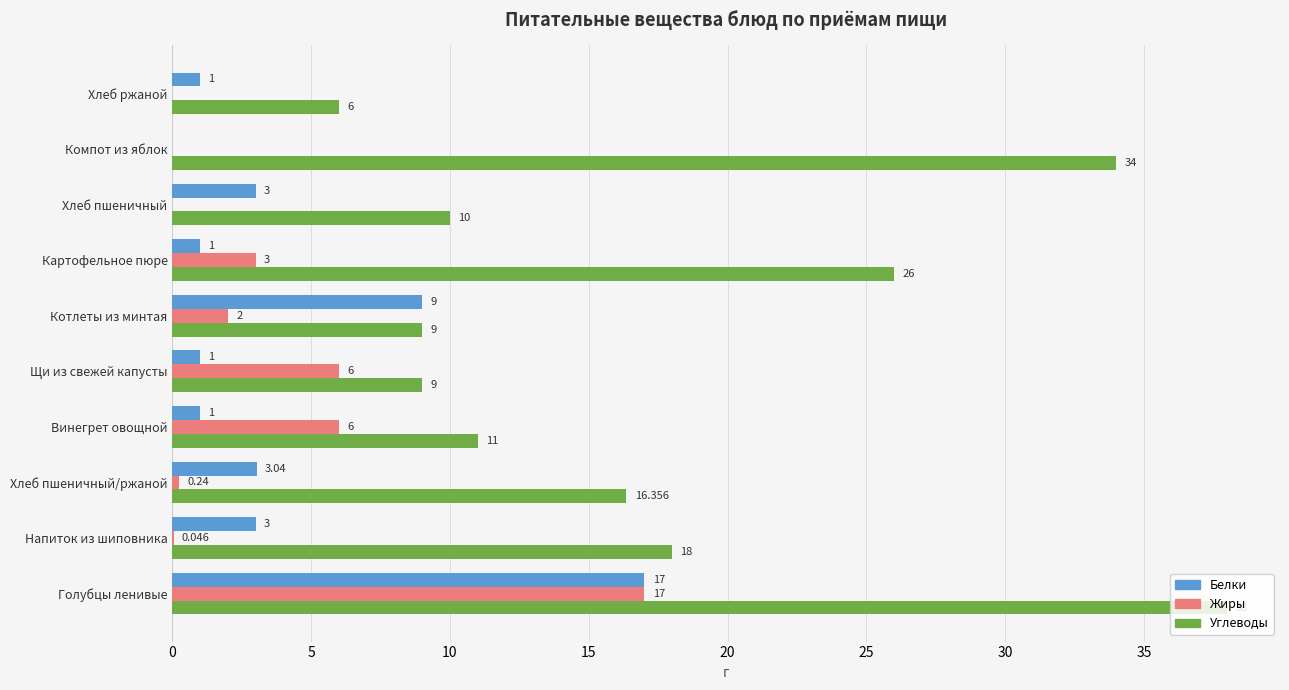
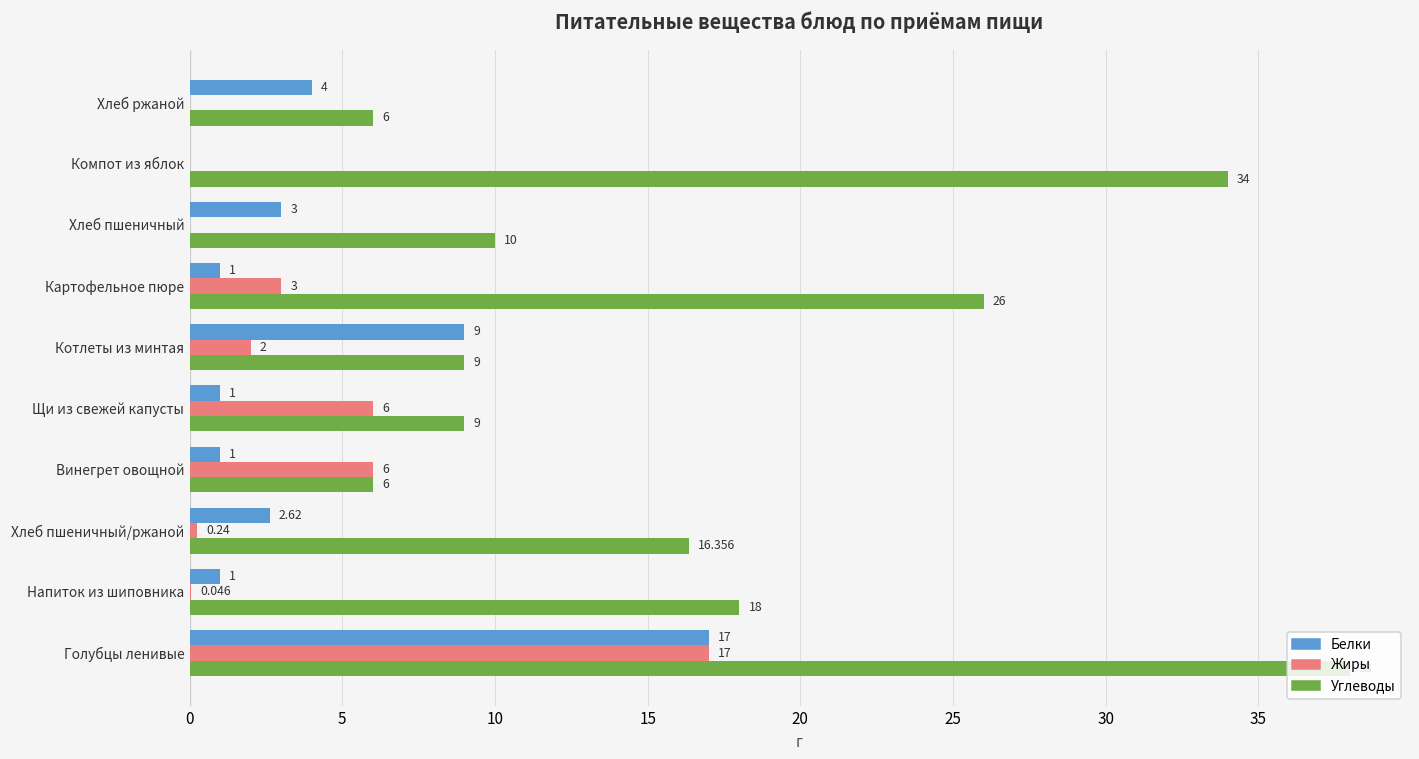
  {
    "Белки": {
-     "Хлеб ржаной": 1,
+     "Хлеб ржаной": 4,
      "Хлеб пшеничный": 3,
      "Картофельное пюре": 1,
      "Котлеты из минтая": 9,
      "Щи из свежей капусты": 1,
      "Винегрет овощной": 1,
-     "Хлеб пшеничный/ржаной": 3.04,
-     "Напиток из шиповника": 3,
+     "Хлеб пшеничный/ржаной": 2.62,
+     "Напиток из шиповника": 1,
      "Голубцы ленивые": 17
    },
    "Жиры": {
      "Картофельное пюре": 3,
      "Котлеты из минтая": 2,
      "Щи из свежей капусты": 6,
      "Винегрет овощной": 6,
      "Хлеб пшеничный/ржаной": 0.24,
      "Напиток из шиповника": 0.046,
      "Голубцы ленивые": 17
    },
    "Углеводы": {
      "Хлеб ржаной": 6,
      "Компот из яблок": 34,
      "Хлеб пшеничный": 10,
      "Картофельное пюре": 26,
      "Котлеты из минтая": 9,
      "Щи из свежей капусты": 9,
-     "Винегрет овощной": 11,
+     "Винегрет овощной": 6,
      "Хлеб пшеничный/ржаной": 16.356,
      "Напиток из шиповника": 18
    }
  }
